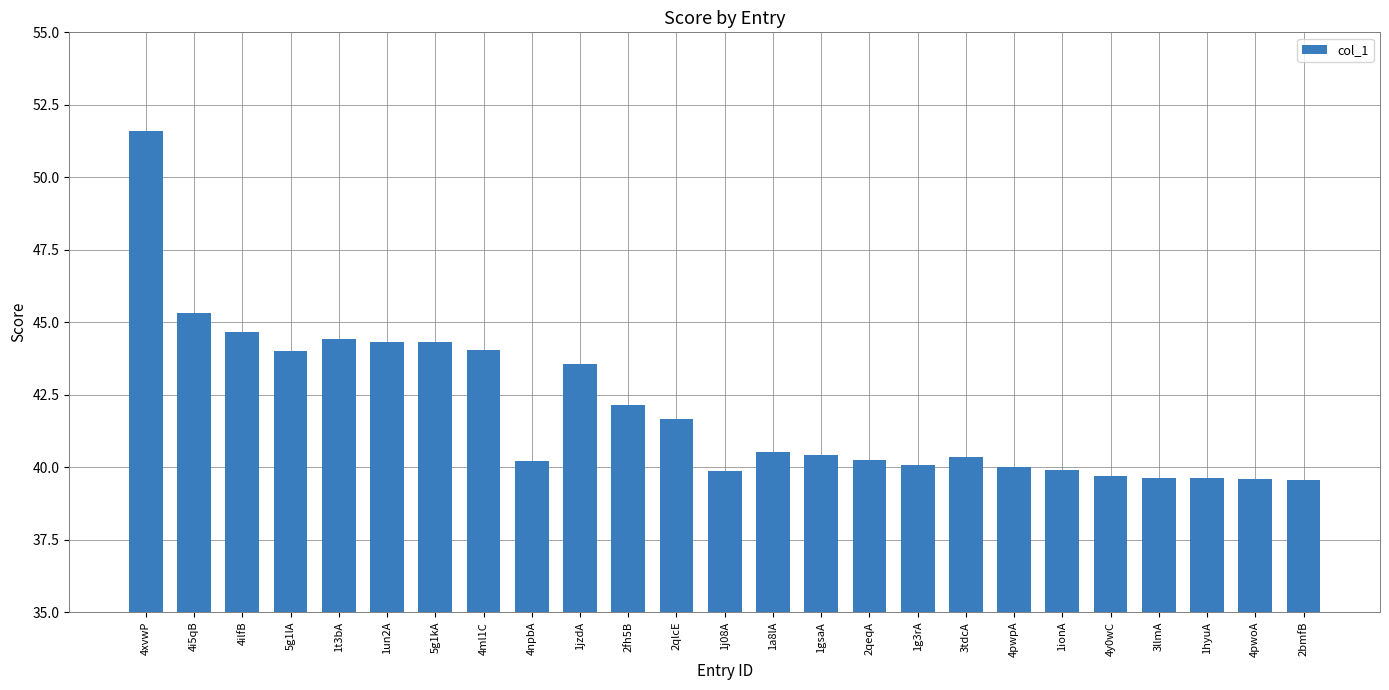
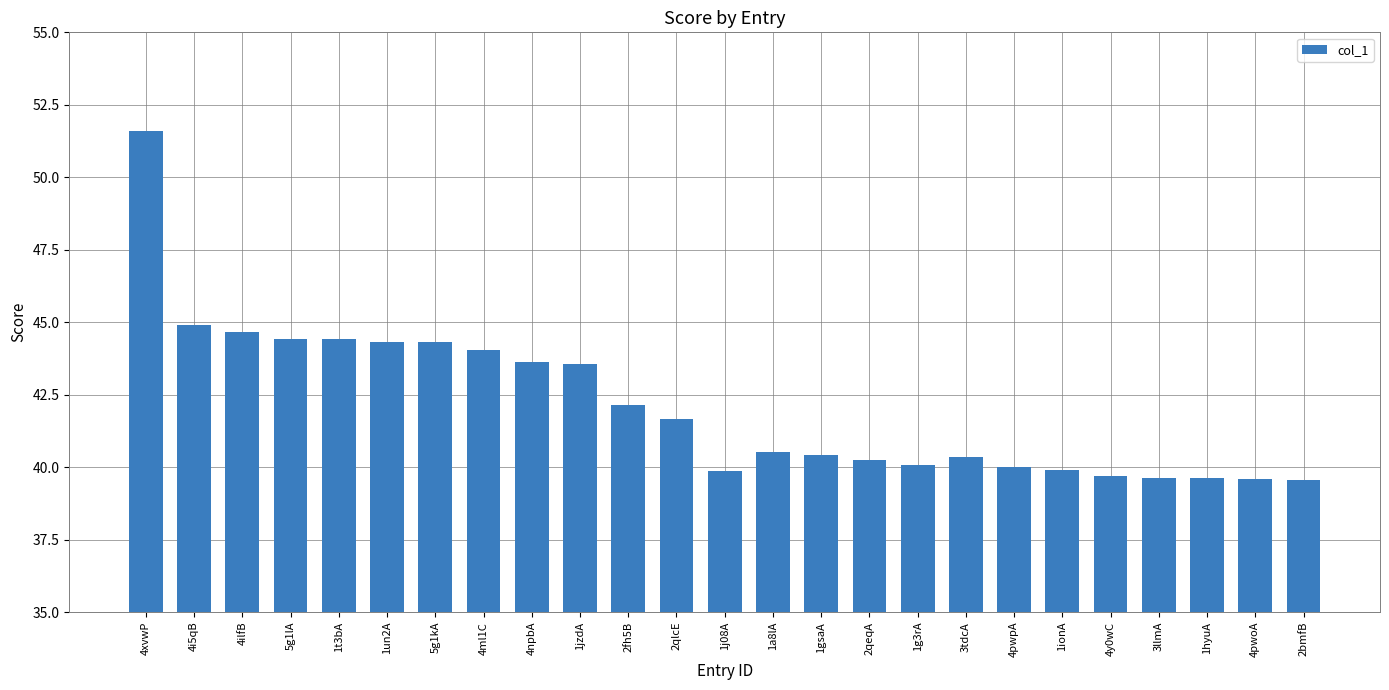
  {
    "4xvwP": 51.6,
-   "4i5qB": 45.3,
+   "4i5qB": 44.9,
    "4ilfB": 44.7,
-   "5g1lA": 44.0,
+   "5g1lA": 44.4,
    "1t3bA": 44.4,
    "1un2A": 44.3,
    "5g1kA": 44.3,
    "4ml1C": 44.0,
-   "4npbA": 40.2,
+   "4npbA": 43.6,
    "1jzdA": 43.6,
    "2fh5B": 42.1,
    "2qlcE": 41.7,
    "1j08A": 39.9,
    "1a8lA": 40.5,
    "1gsaA": 40.4,
    "2qeqA": 40.2,
    "1g3rA": 40.1,
    "3tdcA": 40.4,
    "4pwpA": 40.0,
    "1ionA": 39.9,
    "4y0wC": 39.7,
    "3llmA": 39.6,
    "1hyuA": 39.6,
    "4pwoA": 39.6,
    "2bmfB": 39.6
  }
